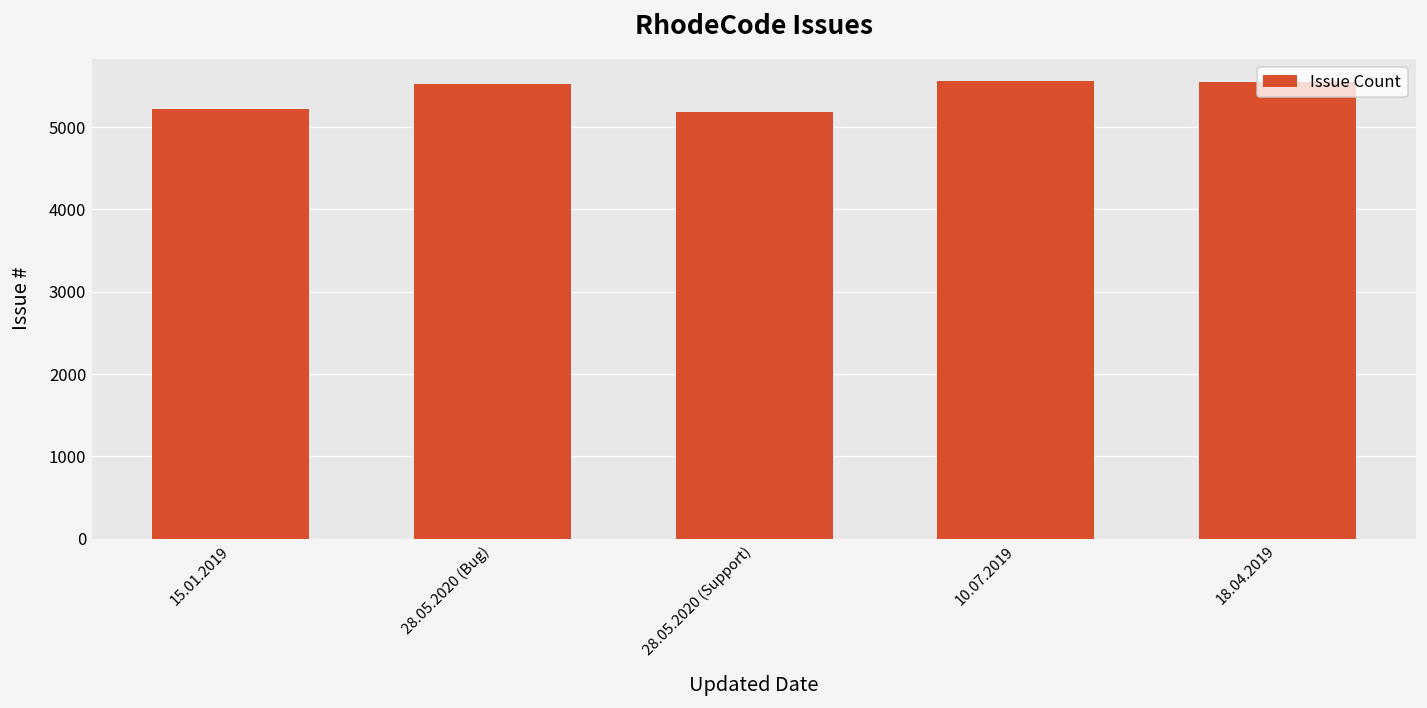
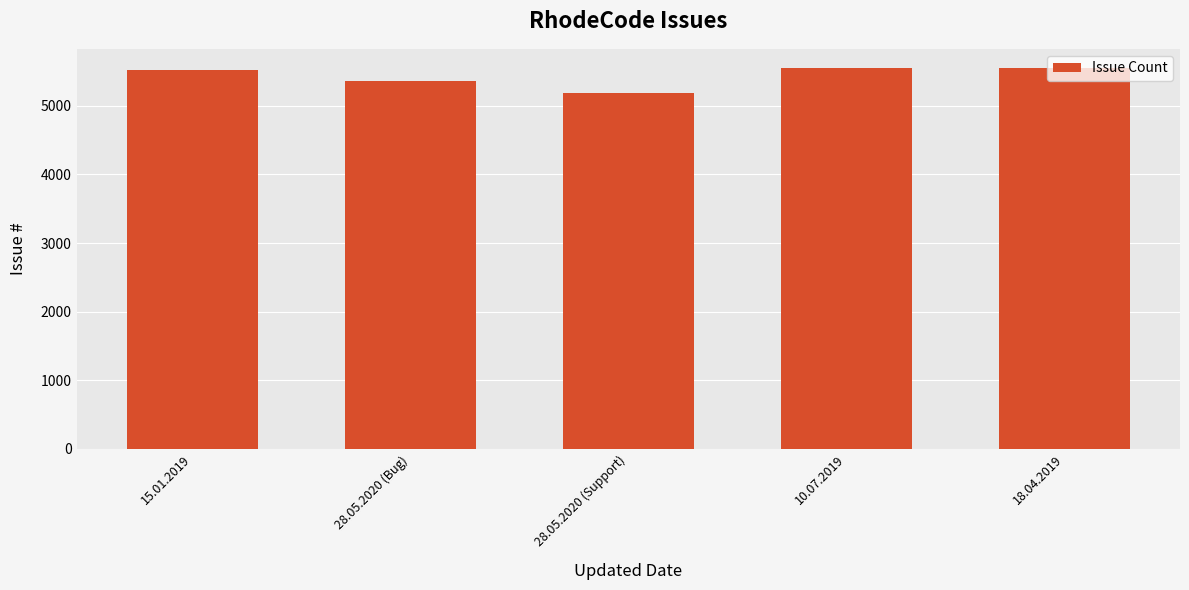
  {
-   "15.01.2019": 5200,
-   "28.05.2020 (Bug)": 5500,
+   "15.01.2019": 5500,
+   "28.05.2020 (Bug)": 5400,
    "28.05.2020 (Support)": 5200,
    "10.07.2019": 5600
  }
